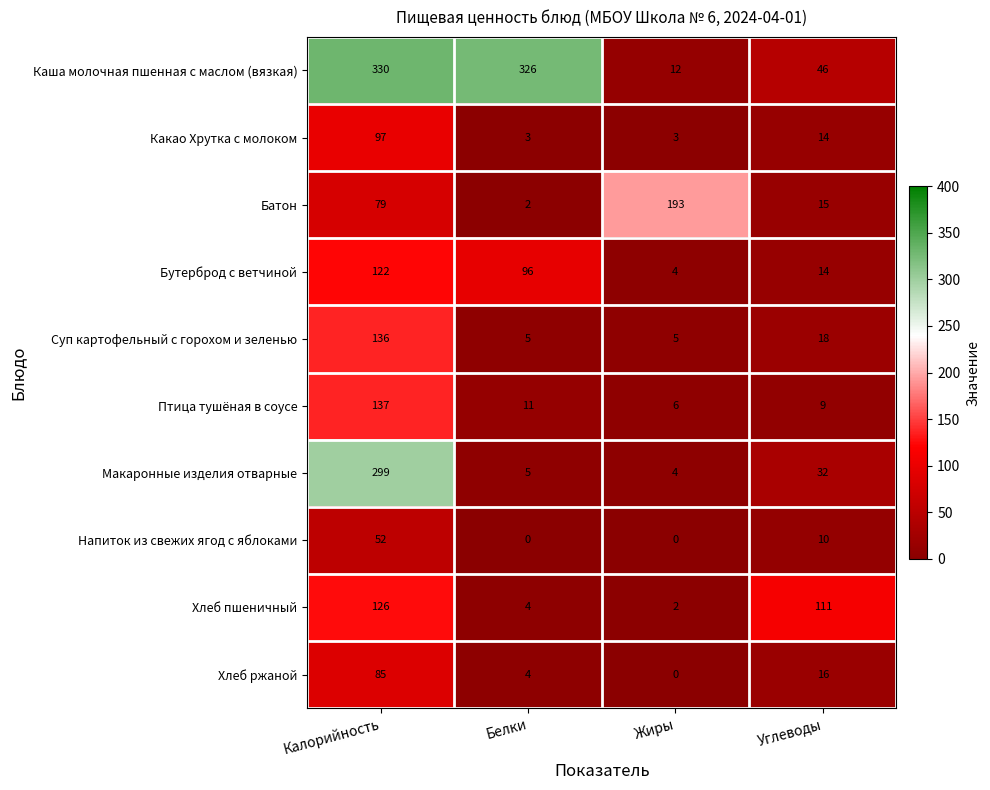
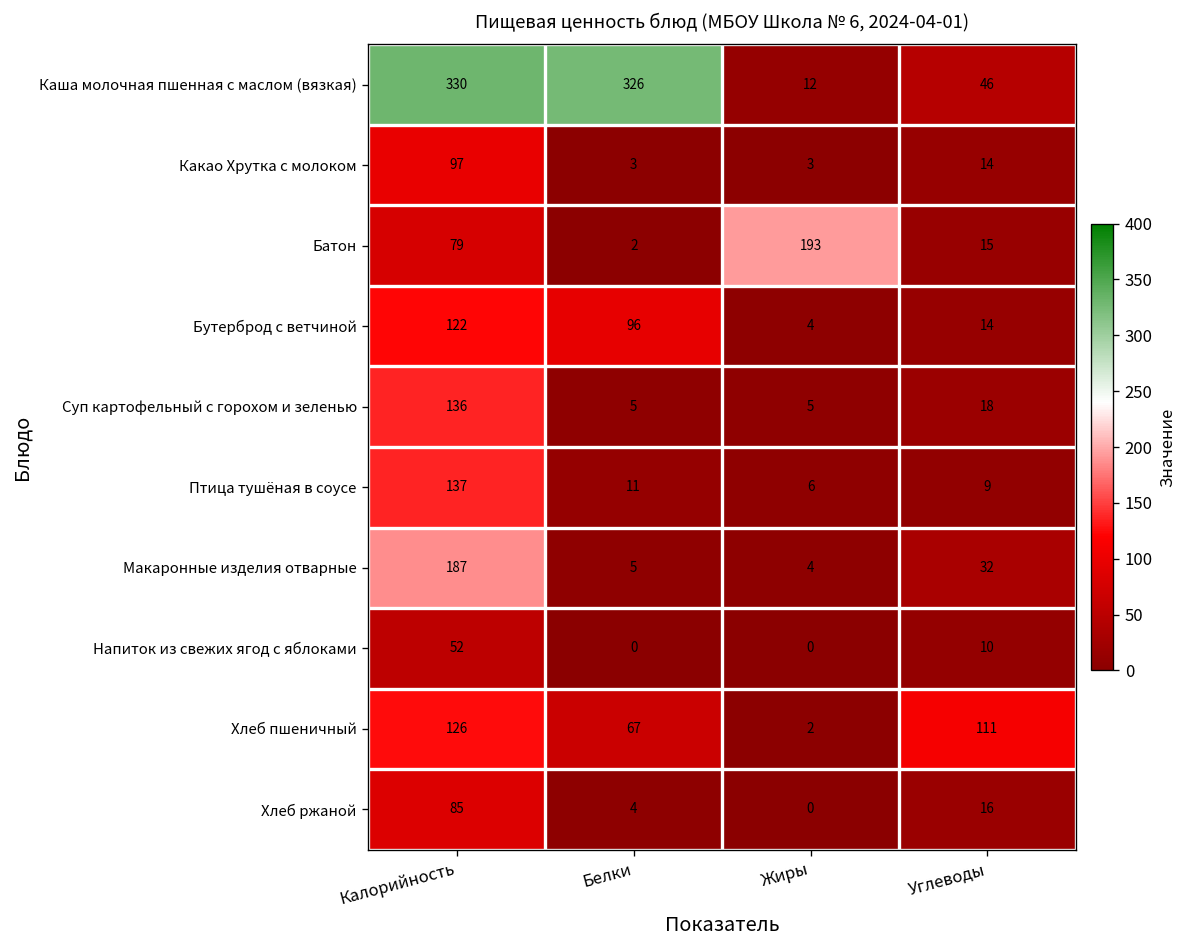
  {
    "Каша молочная пшенная с маслом (вязкая)": {
      "Калорийность": 330,
      "Белки": 326,
      "Жиры": 12,
      "Углеводы": 46
    },
    "Какао Хрутка с молоком": {
      "Калорийность": 97,
      "Белки": 3,
      "Жиры": 3,
      "Углеводы": 14
    },
    "Батон": {
      "Калорийность": 79,
      "Белки": 2,
      "Жиры": 193,
      "Углеводы": 15
    },
    "Бутерброд с ветчиной": {
      "Калорийность": 122,
      "Белки": 96,
      "Жиры": 4,
      "Углеводы": 14
    },
    "Суп картофельный с горохом и зеленью": {
      "Калорийность": 136,
      "Белки": 5,
      "Жиры": 5,
      "Углеводы": 18
    },
    "Птица тушёная в соусе": {
      "Калорийность": 137,
      "Белки": 11,
      "Жиры": 6,
      "Углеводы": 9
    },
    "Макаронные изделия отварные": {
-     "Калорийность": 299,
+     "Калорийность": 187,
      "Белки": 5,
      "Жиры": 4,
      "Углеводы": 32
    },
    "Напиток из свежих ягод с яблоками": {
      "Калорийность": 52,
      "Белки": 0,
      "Жиры": 0,
      "Углеводы": 10
    },
    "Хлеб пшеничный": {
      "Калорийность": 126,
-     "Белки": 4,
+     "Белки": 67,
      "Жиры": 2,
      "Углеводы": 111
    },
    "Хлеб ржаной": {
      "Калорийность": 85,
      "Белки": 4,
      "Жиры": 0,
      "Углеводы": 16
    }
  }
